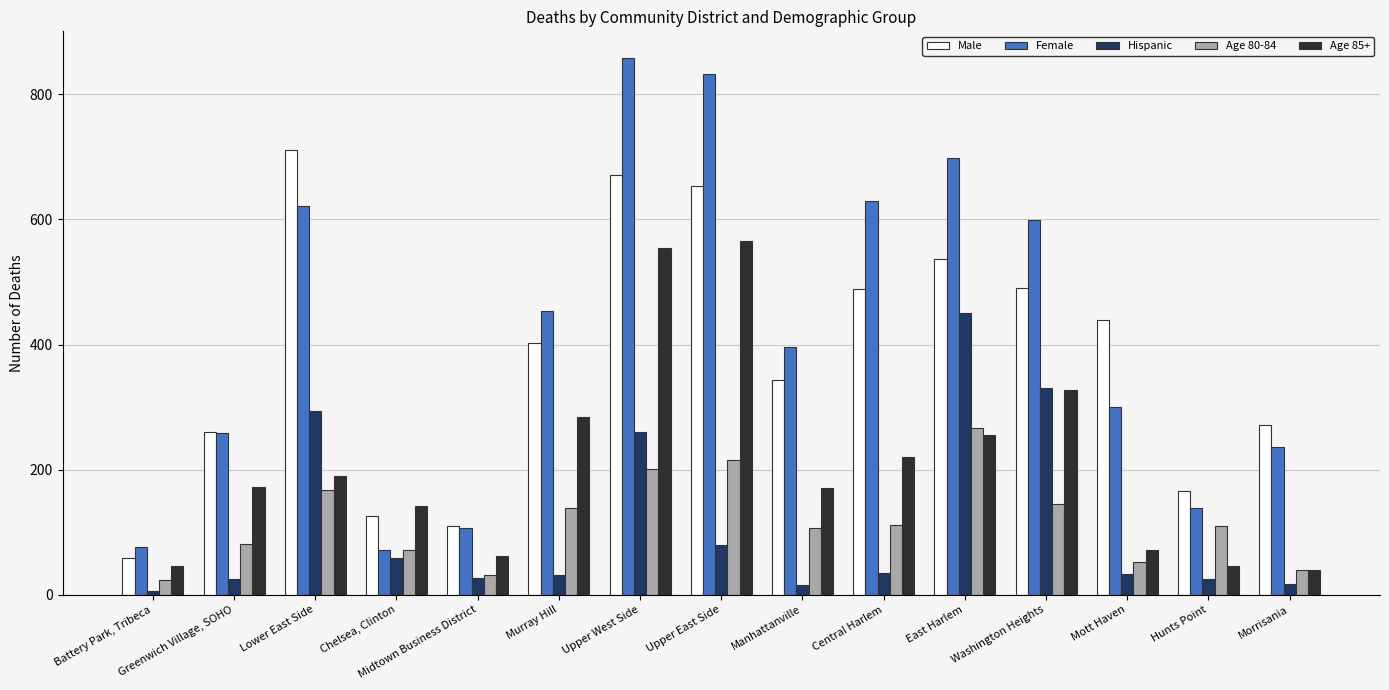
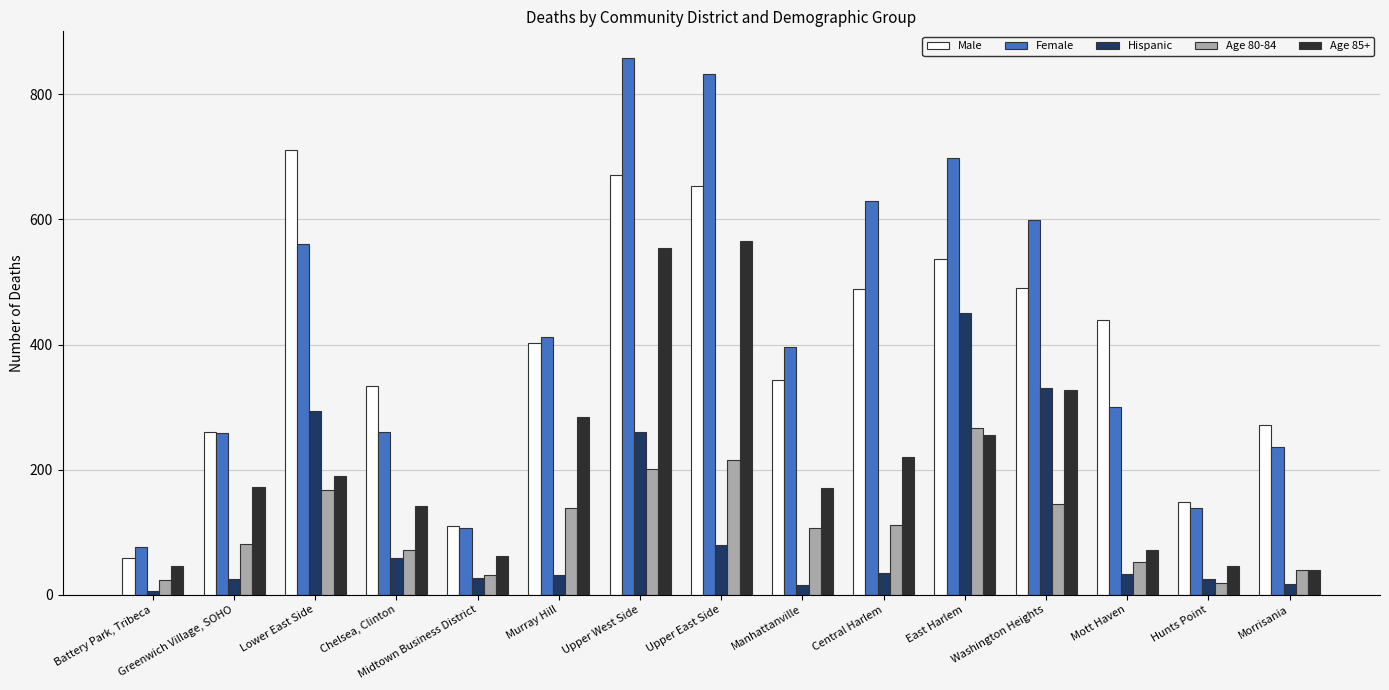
  {
    "Male": {
      "Battery Park, Tribeca": 60,
      "Greenwich Village, SOHO": 260,
      "Lower East Side": 710,
-     "Chelsea, Clinton": 130,
+     "Chelsea, Clinton": 330,
      "Midtown Business District": 110,
      "Murray Hill": 400,
      "Upper West Side": 670,
      "Upper East Side": 650,
      "Manhattanville": 340,
      "Central Harlem": 490,
      "East Harlem": 540,
      "Washington Heights": 490,
      "Mott Haven": 440,
-     "Hunts Point": 170,
+     "Hunts Point": 150,
      "Morrisania": 270
    },
    "Female": {
      "Battery Park, Tribeca": 80,
      "Greenwich Village, SOHO": 260,
-     "Lower East Side": 620,
-     "Chelsea, Clinton": 70,
+     "Lower East Side": 560,
+     "Chelsea, Clinton": 260,
      "Midtown Business District": 110,
-     "Murray Hill": 450,
+     "Murray Hill": 410,
      "Upper West Side": 860,
      "Upper East Side": 830,
      "Manhattanville": 400,
      "Central Harlem": 630,
      "East Harlem": 700,
      "Washington Heights": 600,
      "Mott Haven": 300,
      "Hunts Point": 140,
      "Morrisania": 240
    },
    "Age 80-84": {
      "Battery Park, Tribeca": 20,
      "Greenwich Village, SOHO": 80,
      "Lower East Side": 170,
      "Chelsea, Clinton": 70,
      "Midtown Business District": 30,
      "Murray Hill": 140,
      "Upper West Side": 200,
      "Upper East Side": 220,
      "Manhattanville": 110,
      "Central Harlem": 110,
      "East Harlem": 270,
      "Washington Heights": 150,
      "Mott Haven": 50,
-     "Hunts Point": 110,
+     "Hunts Point": 20,
      "Morrisania": 40
    }
  }
